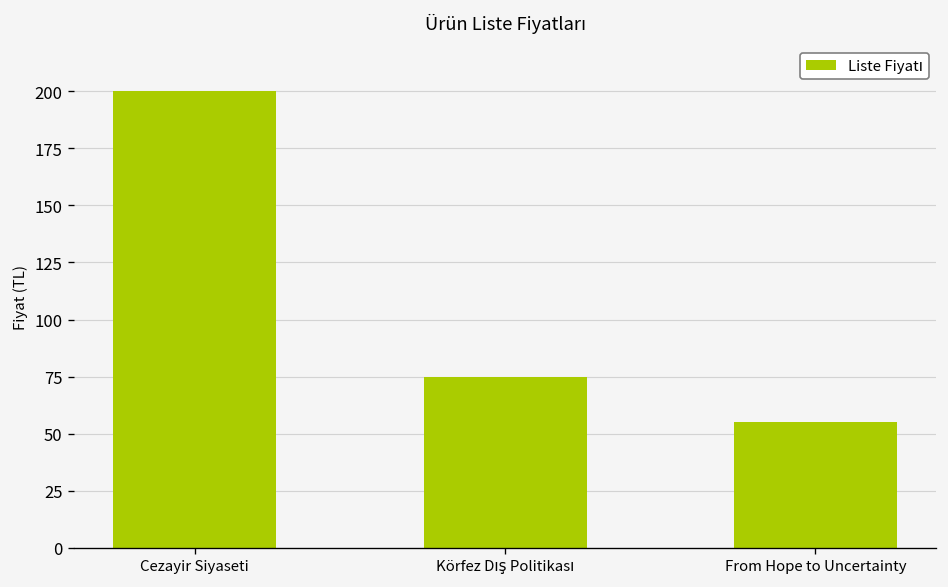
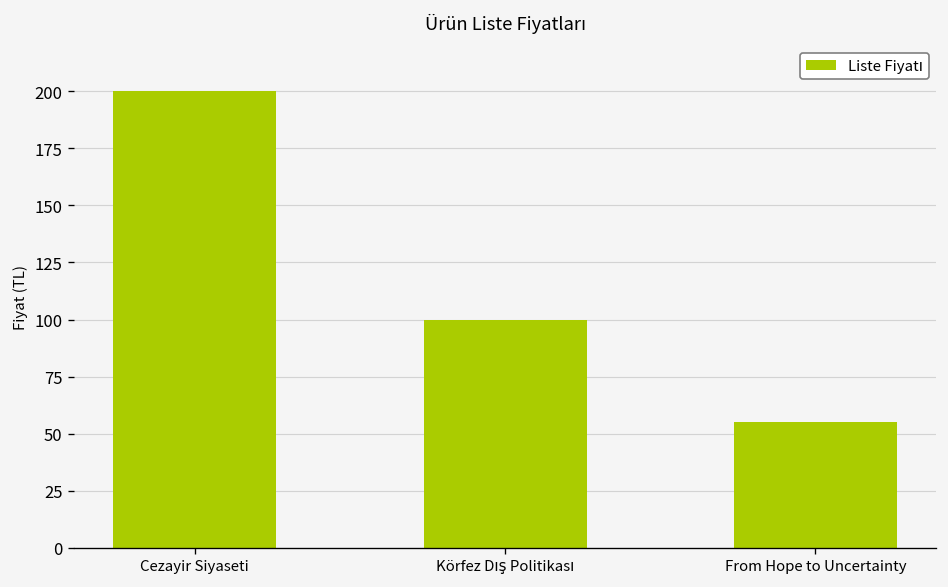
  {
    "Cezayir Siyaseti": 200,
-   "Körfez Dış Politikası": 75,
+   "Körfez Dış Politikası": 100,
    "From Hope to Uncertainty": 55
  }
